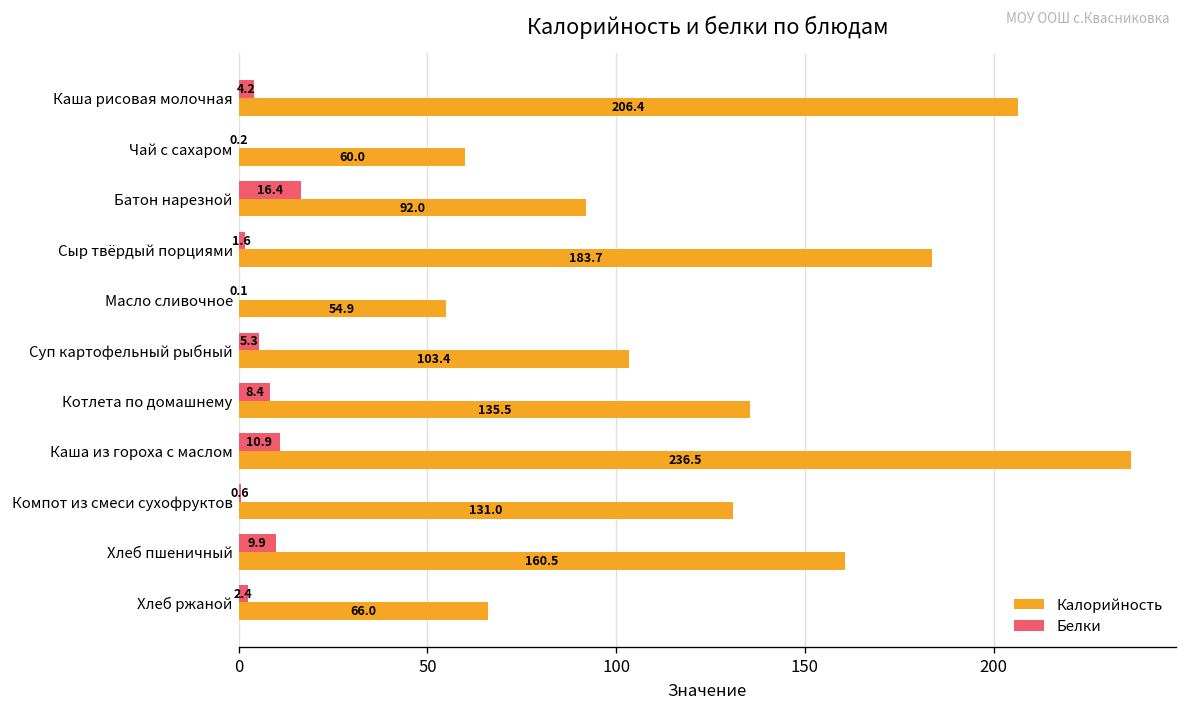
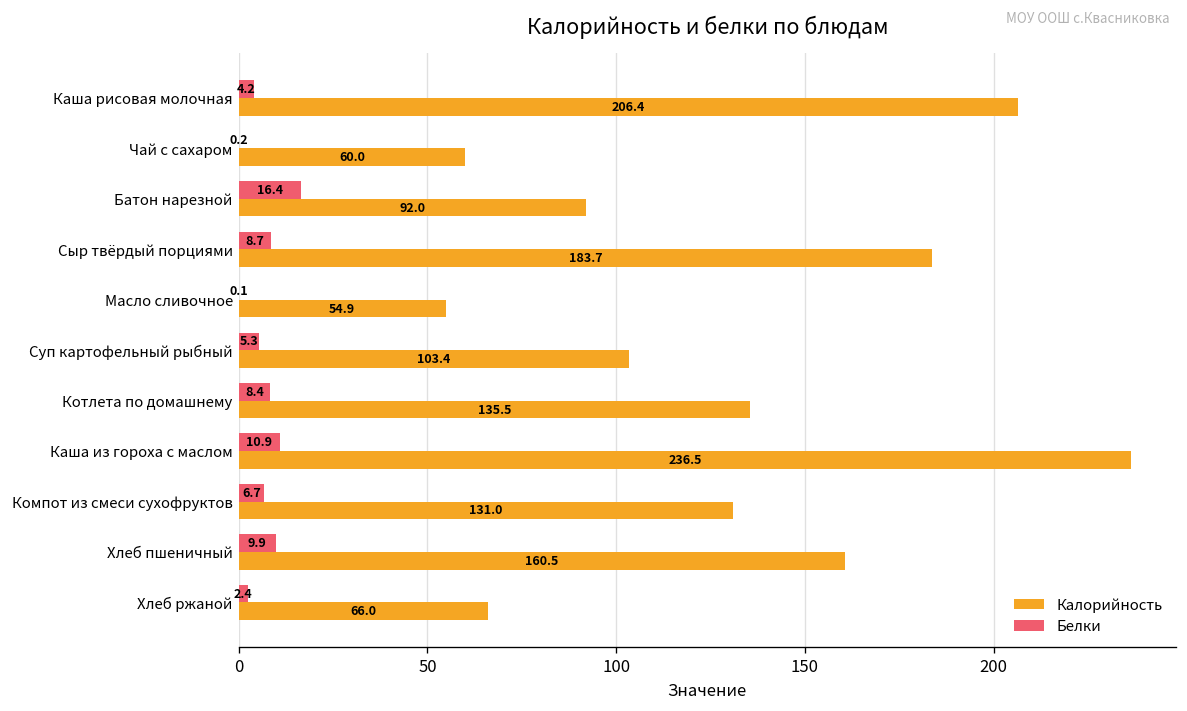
  {
    "Калорийность": {
      "Каша рисовая молочная": 206.4,
      "Чай с сахаром": 60.0,
      "Батон нарезной": 92.0,
      "Сыр твёрдый порциями": 183.7,
      "Масло сливочное": 54.9,
      "Суп картофельный рыбный": 103.4,
      "Котлета по домашнему": 135.5,
      "Каша из гороха с маслом": 236.5,
      "Компот из смеси сухофруктов": 131.0,
      "Хлеб пшеничный": 160.5,
      "Хлеб ржаной": 66.0
    },
    "Белки": {
      "Каша рисовая молочная": 4.2,
      "Чай с сахаром": 0.2,
      "Батон нарезной": 16.4,
-     "Сыр твёрдый порциями": 1.6,
+     "Сыр твёрдый порциями": 8.7,
      "Масло сливочное": 0.1,
      "Суп картофельный рыбный": 5.3,
      "Котлета по домашнему": 8.4,
      "Каша из гороха с маслом": 10.9,
-     "Компот из смеси сухофруктов": 0.6,
+     "Компот из смеси сухофруктов": 6.7,
      "Хлеб пшеничный": 9.9,
      "Хлеб ржаной": 2.4
    }
  }
